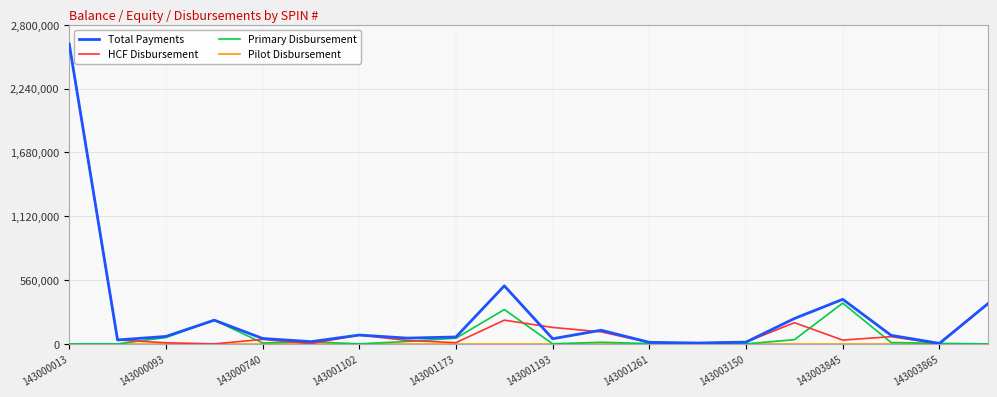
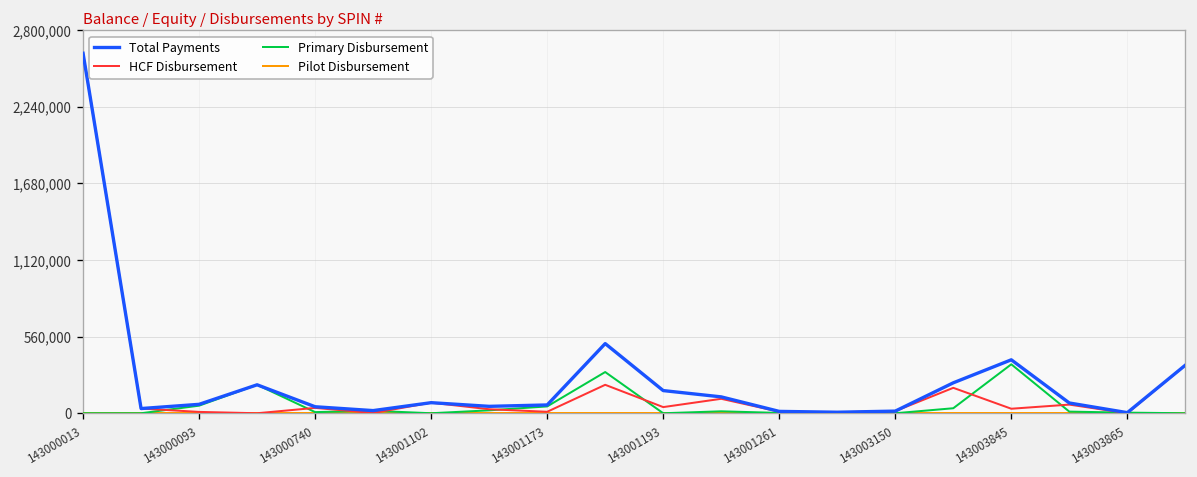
  {
    "Total Payments": {
-     "143001193": "40,000",
+     "143001193": "170,000",
      "143003845": "390,000"
    },
    "HCF Disbursement": {
-     "143001193": "140,000",
+     "143001193": "40,000",
      "143003845": "30,000"
    },
    "Primary Disbursement": {
      "143003845": "360,000"
    },
    "Pilot Disbursement": {
      "143003845": "0"
    }
  }
